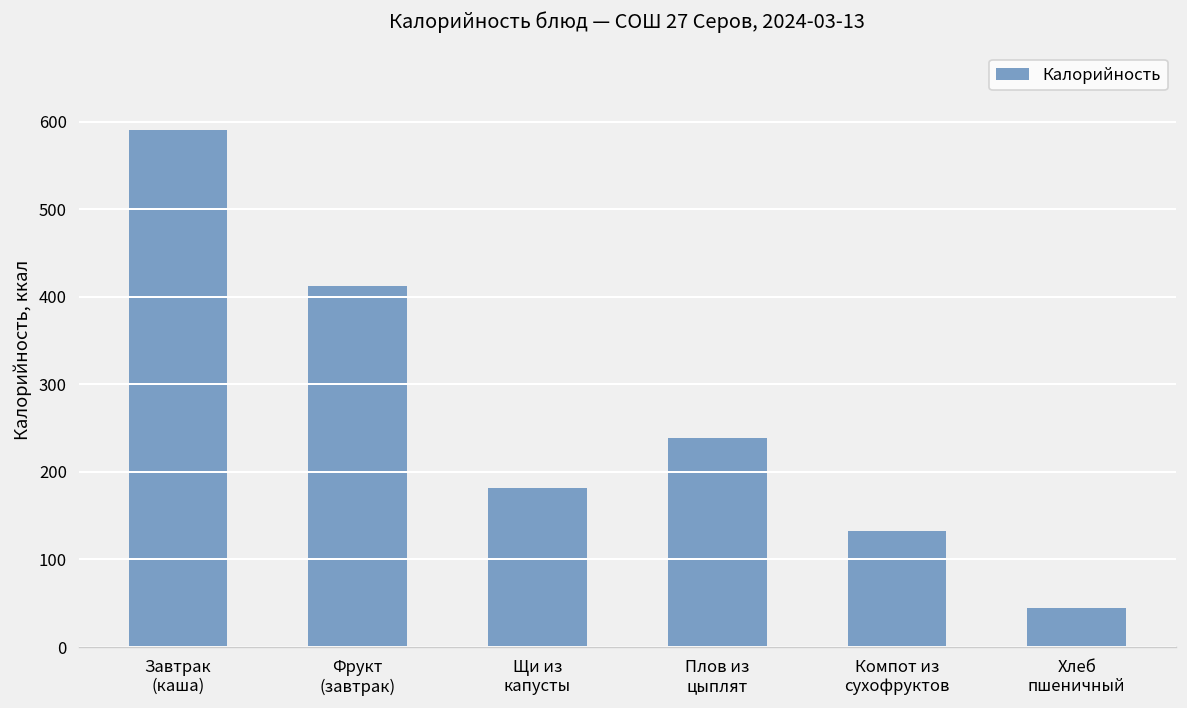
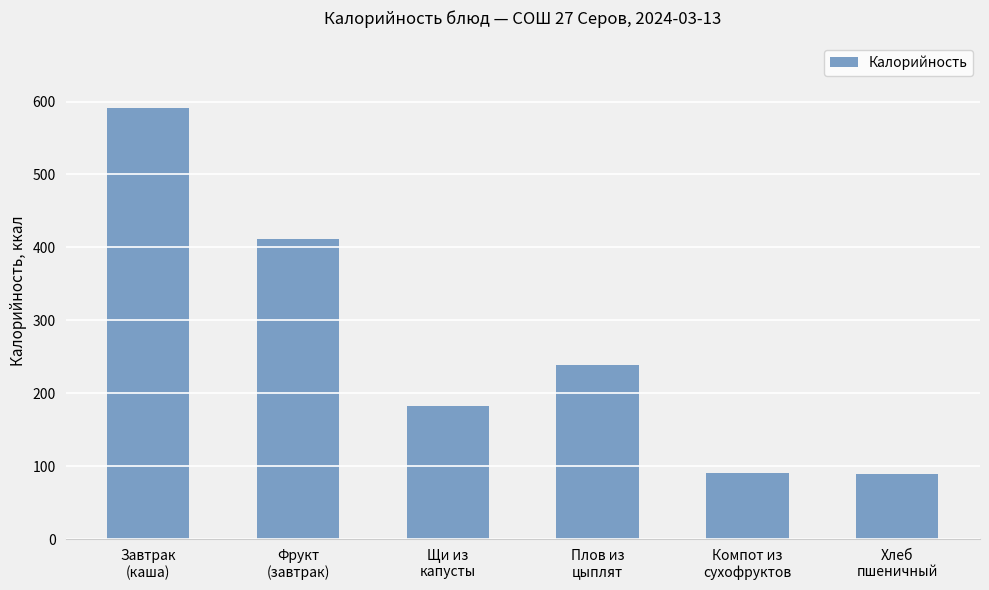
  {
    "Завтрак (каша)": 590,
    "Фрукт (завтрак)": 410,
    "Щи из капусты": 180,
    "Плов из цыплят": 240,
-   "Компот из сухофруктов": 130,
-   "Хлеб пшеничный": 40
+   "Компот из сухофруктов": 90,
+   "Хлеб пшеничный": 90
  }
